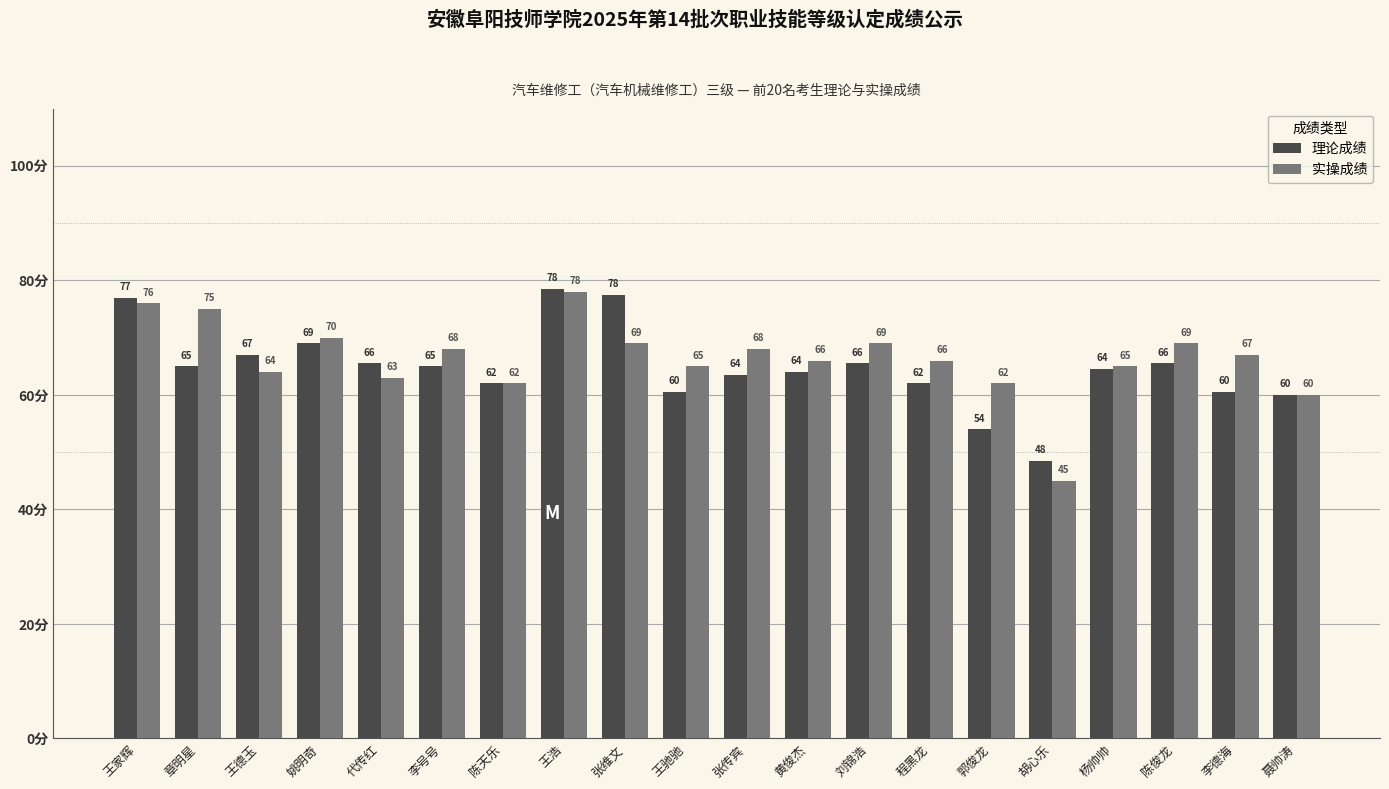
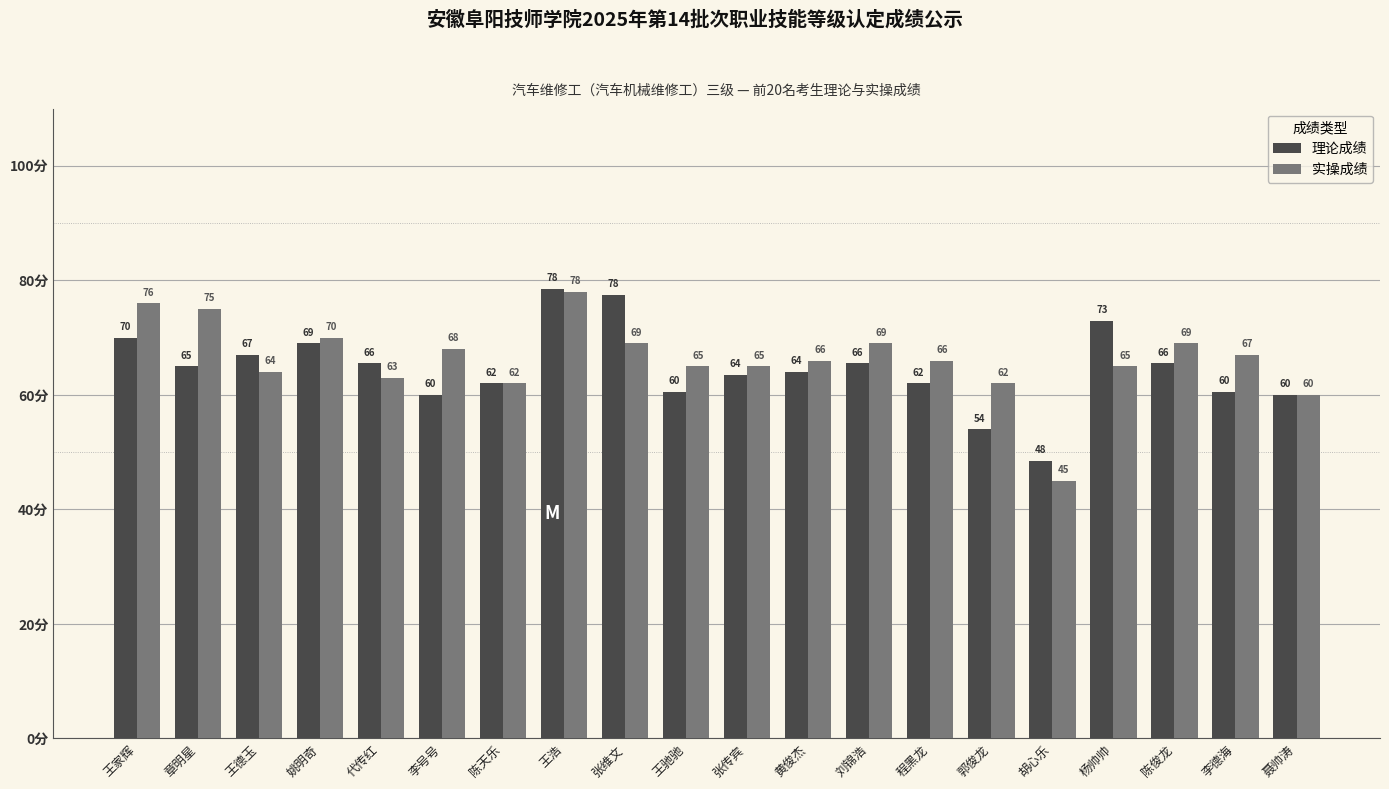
  {
    "理论成绩": {
-     "王家辉": 77,
+     "王家辉": 70,
      "章明星": 65,
      "王德玉": 67,
      "姚明奇": 69,
      "代传红": 66,
-     "李号号": 65,
+     "李号号": 60,
      "陈天乐": 62,
      "王浩": 78,
      "张维文": 78,
      "王驰驰": 60,
      "张传宾": 64,
      "黄俊杰": 64,
      "刘锦浩": 66,
      "程黑龙": 62,
      "郭俊龙": 54,
      "胡心乐": 48,
-     "杨帅帅": 64,
+     "杨帅帅": 73,
      "陈俊龙": 66,
      "李德海": 60,
      "聂帅涛": 60
    },
    "实操成绩": {
      "王家辉": 76,
      "章明星": 75,
      "王德玉": 64,
      "姚明奇": 70,
      "代传红": 63,
      "李号号": 68,
      "陈天乐": 62,
      "王浩": 78,
      "张维文": 69,
      "王驰驰": 65,
-     "张传宾": 68,
+     "张传宾": 65,
      "黄俊杰": 66,
      "刘锦浩": 69,
      "程黑龙": 66,
      "郭俊龙": 62,
      "胡心乐": 45,
      "杨帅帅": 65,
      "陈俊龙": 69,
      "李德海": 67,
      "聂帅涛": 60
    }
  }
